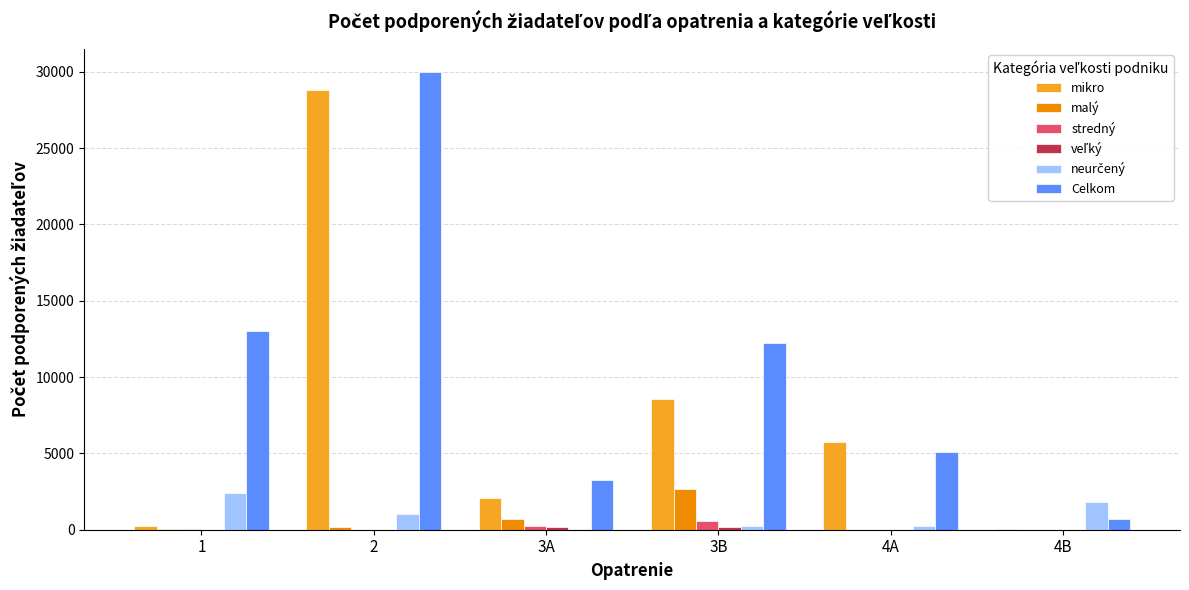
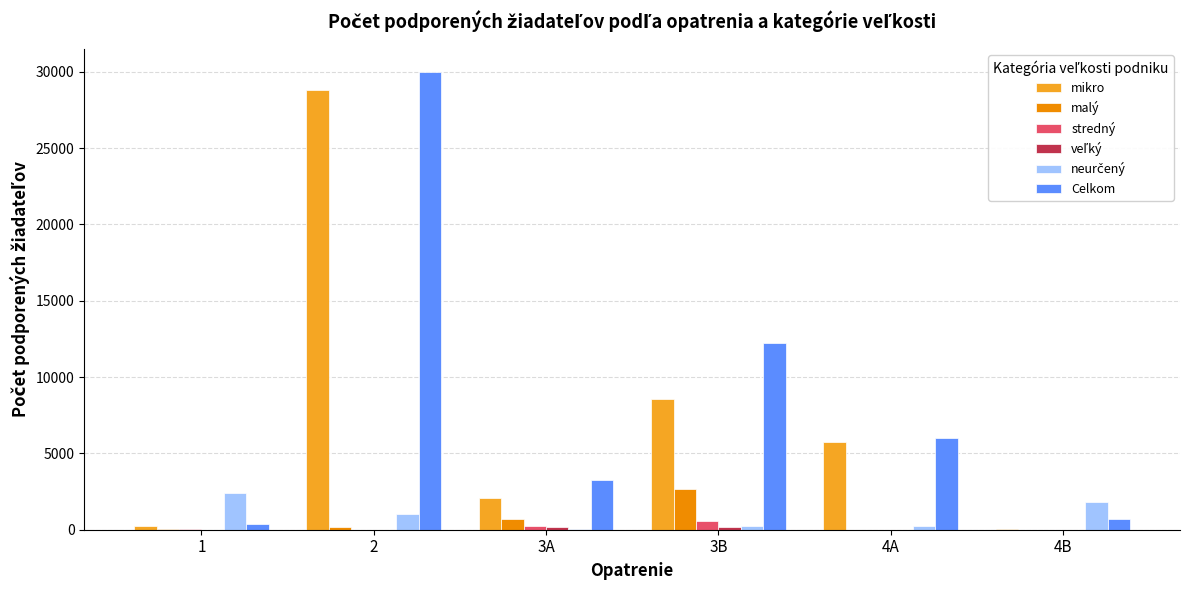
  {
    "neurčený": {
      "1": 2400,
      "2": 1000,
      "3B": 200,
      "4A": 200,
      "4B": 1800
    },
    "Celkom": {
-     "1": 13000,
+     "1": 400,
      "2": 30000,
      "3A": 3200,
      "3B": 12200,
-     "4A": 5100,
+     "4A": 6000,
      "4B": 700
    }
  }
